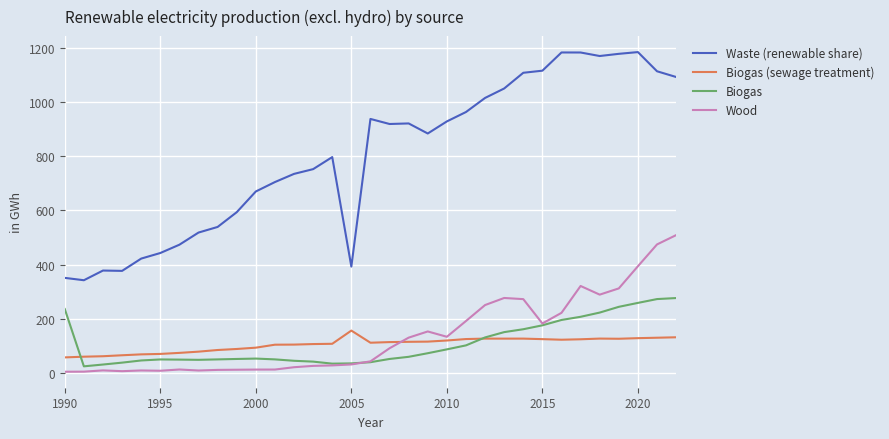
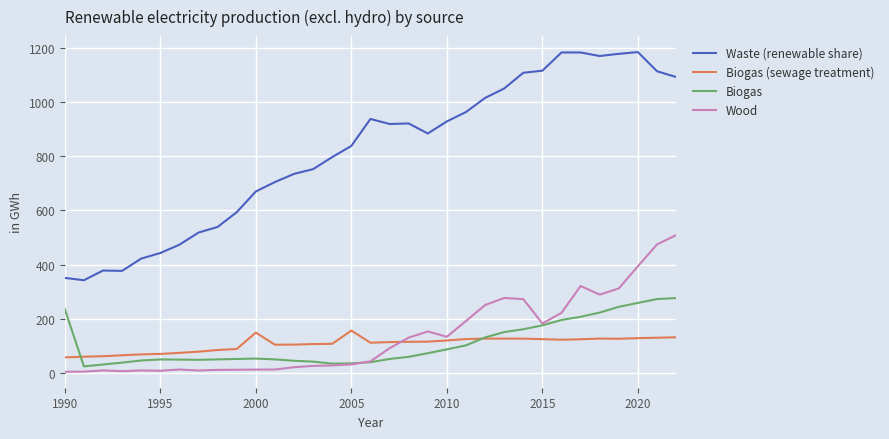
  {
    "Waste (renewable share)": {
      "1990": 350,
      "1995": 440,
      "2000": 670,
-     "2005": 390,
+     "2005": 840,
      "2010": 930,
      "2015": 1120,
      "2020": 1180
    },
    "Biogas (sewage treatment)": {
      "1990": 60,
      "1995": 70,
-     "2000": 90,
+     "2000": 150,
      "2005": 160,
      "2010": 120,
      "2015": 130,
      "2020": 130
    },
    "Biogas": {
      "1990": 240,
      "1995": 50,
      "2000": 50,
      "2010": 90,
      "2020": 260
    },
    "Wood": {
      "1990": 10,
      "1995": 10,
      "2000": 10,
      "2010": 130,
      "2020": 390
    }
  }
